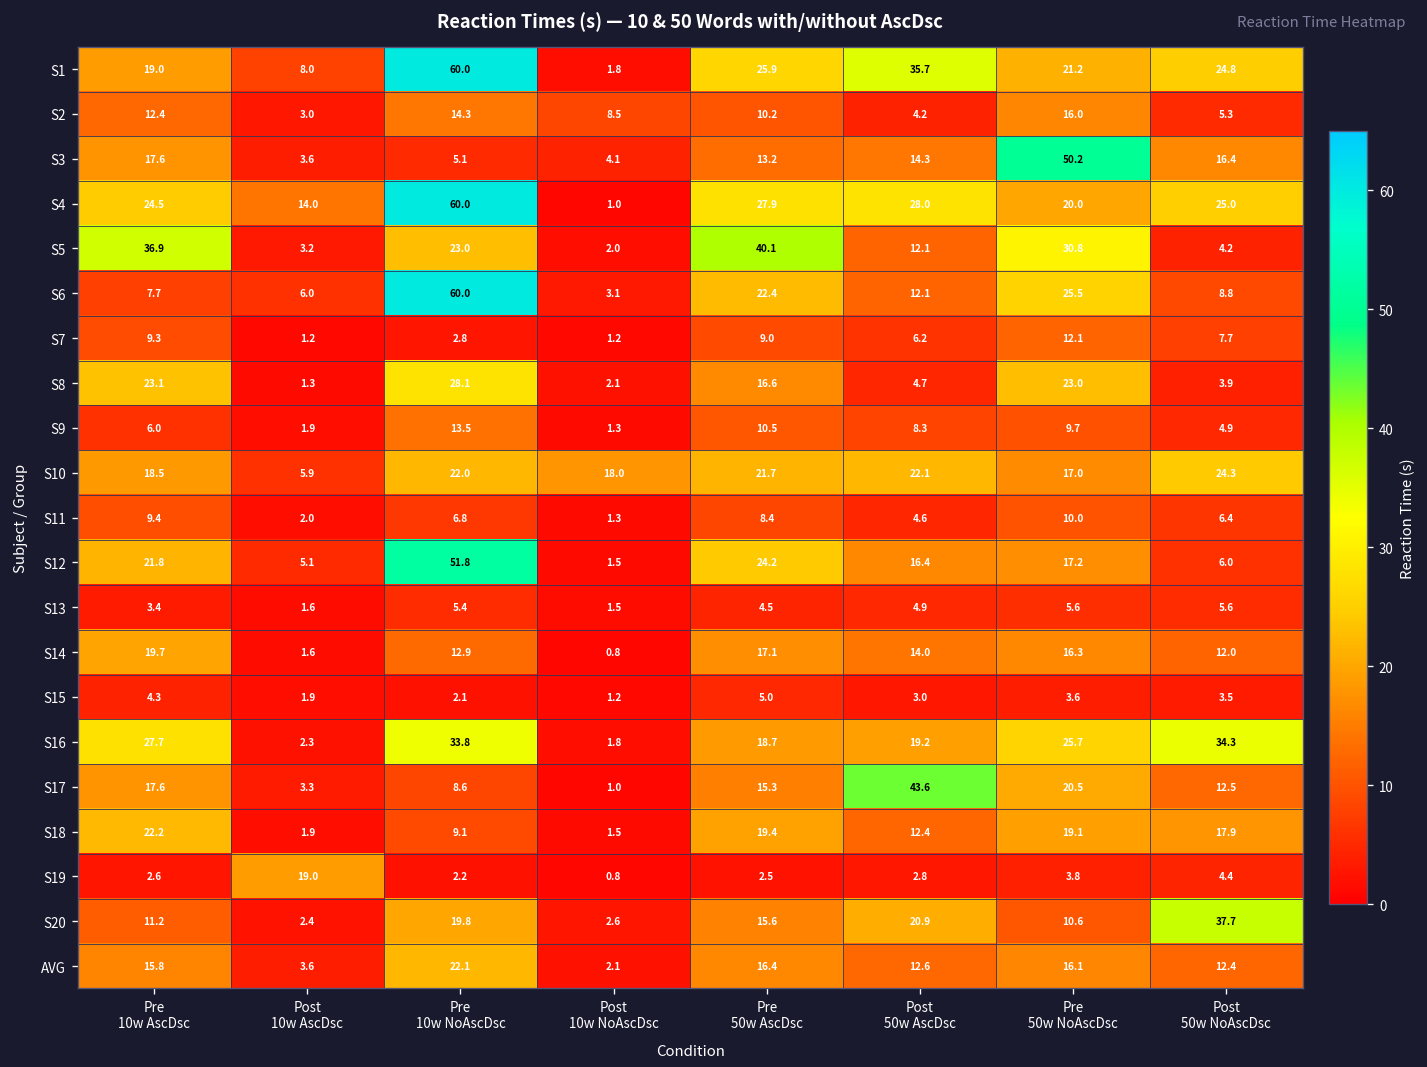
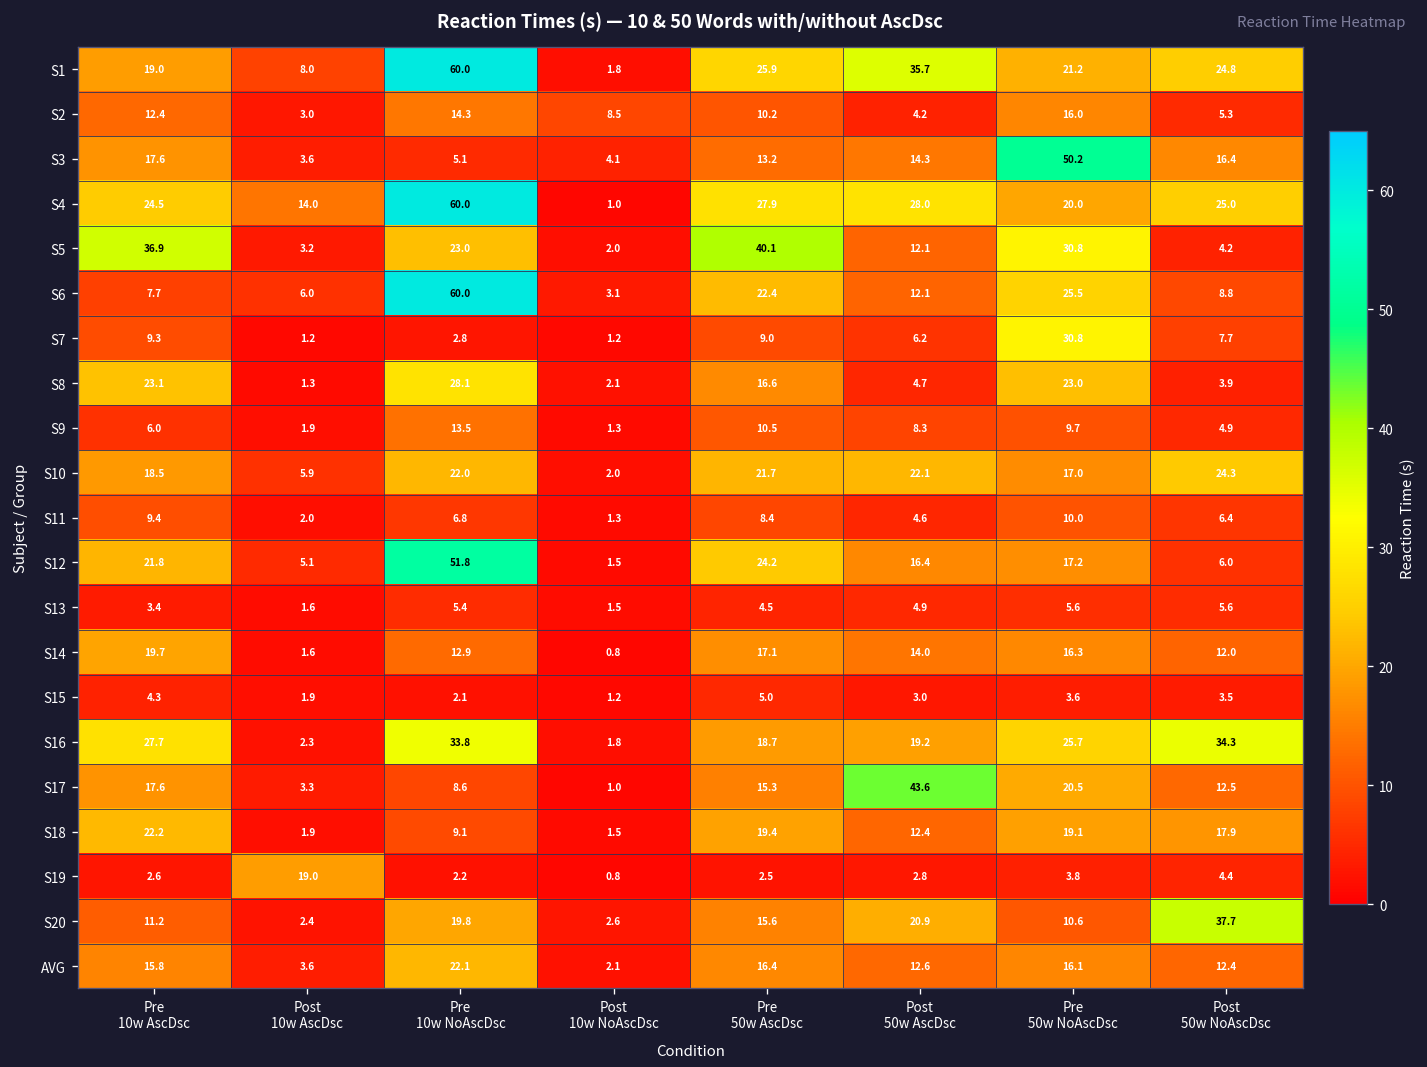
  {
    "S1": {
      "Pre 10w AscDsc": 19.0,
      "Post 10w AscDsc": 8.0,
      "Pre 10w NoAscDsc": 60.0,
      "Post 10w NoAscDsc": 1.8,
      "Pre 50w AscDsc": 25.9,
      "Post 50w AscDsc": 35.7,
      "Pre 50w NoAscDsc": 21.2,
      "Post 50w NoAscDsc": 24.8
    },
    "S2": {
      "Pre 10w AscDsc": 12.4,
      "Post 10w AscDsc": 3.0,
      "Pre 10w NoAscDsc": 14.3,
      "Post 10w NoAscDsc": 8.5,
      "Pre 50w AscDsc": 10.2,
      "Post 50w AscDsc": 4.2,
      "Pre 50w NoAscDsc": 16.0,
      "Post 50w NoAscDsc": 5.3
    },
    "S3": {
      "Pre 10w AscDsc": 17.6,
      "Post 10w AscDsc": 3.6,
      "Pre 10w NoAscDsc": 5.1,
      "Post 10w NoAscDsc": 4.1,
      "Pre 50w AscDsc": 13.2,
      "Post 50w AscDsc": 14.3,
      "Pre 50w NoAscDsc": 50.2,
      "Post 50w NoAscDsc": 16.4
    },
    "S4": {
      "Pre 10w AscDsc": 24.5,
      "Post 10w AscDsc": 14.0,
      "Pre 10w NoAscDsc": 60.0,
      "Post 10w NoAscDsc": 1.0,
      "Pre 50w AscDsc": 27.9,
      "Post 50w AscDsc": 28.0,
      "Pre 50w NoAscDsc": 20.0,
      "Post 50w NoAscDsc": 25.0
    },
    "S5": {
      "Pre 10w AscDsc": 36.9,
      "Post 10w AscDsc": 3.2,
      "Pre 10w NoAscDsc": 23.0,
      "Post 10w NoAscDsc": 2.0,
      "Pre 50w AscDsc": 40.1,
      "Post 50w AscDsc": 12.1,
      "Pre 50w NoAscDsc": 30.8,
      "Post 50w NoAscDsc": 4.2
    },
    "S6": {
      "Pre 10w AscDsc": 7.7,
      "Post 10w AscDsc": 6.0,
      "Pre 10w NoAscDsc": 60.0,
      "Post 10w NoAscDsc": 3.1,
      "Pre 50w AscDsc": 22.4,
      "Post 50w AscDsc": 12.1,
      "Pre 50w NoAscDsc": 25.5,
      "Post 50w NoAscDsc": 8.8
    },
    "S7": {
      "Pre 10w AscDsc": 9.3,
      "Post 10w AscDsc": 1.2,
      "Pre 10w NoAscDsc": 2.8,
      "Post 10w NoAscDsc": 1.2,
      "Pre 50w AscDsc": 9.0,
      "Post 50w AscDsc": 6.2,
-     "Pre 50w NoAscDsc": 12.1,
+     "Pre 50w NoAscDsc": 30.8,
      "Post 50w NoAscDsc": 7.7
    },
    "S8": {
      "Pre 10w AscDsc": 23.1,
      "Post 10w AscDsc": 1.3,
      "Pre 10w NoAscDsc": 28.1,
      "Post 10w NoAscDsc": 2.1,
      "Pre 50w AscDsc": 16.6,
      "Post 50w AscDsc": 4.7,
      "Pre 50w NoAscDsc": 23.0,
      "Post 50w NoAscDsc": 3.9
    },
    "S9": {
      "Pre 10w AscDsc": 6.0,
      "Post 10w AscDsc": 1.9,
      "Pre 10w NoAscDsc": 13.5,
      "Post 10w NoAscDsc": 1.3,
      "Pre 50w AscDsc": 10.5,
      "Post 50w AscDsc": 8.3,
      "Pre 50w NoAscDsc": 9.7,
      "Post 50w NoAscDsc": 4.9
    },
    "S10": {
      "Pre 10w AscDsc": 18.5,
      "Post 10w AscDsc": 5.9,
      "Pre 10w NoAscDsc": 22.0,
-     "Post 10w NoAscDsc": 18.0,
+     "Post 10w NoAscDsc": 2.0,
      "Pre 50w AscDsc": 21.7,
      "Post 50w AscDsc": 22.1,
      "Pre 50w NoAscDsc": 17.0,
      "Post 50w NoAscDsc": 24.3
    },
    "S11": {
      "Pre 10w AscDsc": 9.4,
      "Post 10w AscDsc": 2.0,
      "Pre 10w NoAscDsc": 6.8,
      "Post 10w NoAscDsc": 1.3,
      "Pre 50w AscDsc": 8.4,
      "Post 50w AscDsc": 4.6,
      "Pre 50w NoAscDsc": 10.0,
      "Post 50w NoAscDsc": 6.4
    },
    "S12": {
      "Pre 10w AscDsc": 21.8,
      "Post 10w AscDsc": 5.1,
      "Pre 10w NoAscDsc": 51.8,
      "Post 10w NoAscDsc": 1.5,
      "Pre 50w AscDsc": 24.2,
      "Post 50w AscDsc": 16.4,
      "Pre 50w NoAscDsc": 17.2,
      "Post 50w NoAscDsc": 6.0
    },
    "S13": {
      "Pre 10w AscDsc": 3.4,
      "Post 10w AscDsc": 1.6,
      "Pre 10w NoAscDsc": 5.4,
      "Post 10w NoAscDsc": 1.5,
      "Pre 50w AscDsc": 4.5,
      "Post 50w AscDsc": 4.9,
      "Pre 50w NoAscDsc": 5.6,
      "Post 50w NoAscDsc": 5.6
    },
    "S14": {
      "Pre 10w AscDsc": 19.7,
      "Post 10w AscDsc": 1.6,
      "Pre 10w NoAscDsc": 12.9,
      "Post 10w NoAscDsc": 0.8,
      "Pre 50w AscDsc": 17.1,
      "Post 50w AscDsc": 14.0,
      "Pre 50w NoAscDsc": 16.3,
      "Post 50w NoAscDsc": 12.0
    },
    "S15": {
      "Pre 10w AscDsc": 4.3,
      "Post 10w AscDsc": 1.9,
      "Pre 10w NoAscDsc": 2.1,
      "Post 10w NoAscDsc": 1.2,
      "Pre 50w AscDsc": 5.0,
      "Post 50w AscDsc": 3.0,
      "Pre 50w NoAscDsc": 3.6,
      "Post 50w NoAscDsc": 3.5
    },
    "S16": {
      "Pre 10w AscDsc": 27.7,
      "Post 10w AscDsc": 2.3,
      "Pre 10w NoAscDsc": 33.8,
      "Post 10w NoAscDsc": 1.8,
      "Pre 50w AscDsc": 18.7,
      "Post 50w AscDsc": 19.2,
      "Pre 50w NoAscDsc": 25.7,
      "Post 50w NoAscDsc": 34.3
    },
    "S17": {
      "Pre 10w AscDsc": 17.6,
      "Post 10w AscDsc": 3.3,
      "Pre 10w NoAscDsc": 8.6,
      "Post 10w NoAscDsc": 1.0,
      "Pre 50w AscDsc": 15.3,
      "Post 50w AscDsc": 43.6,
      "Pre 50w NoAscDsc": 20.5,
      "Post 50w NoAscDsc": 12.5
    },
    "S18": {
      "Pre 10w AscDsc": 22.2,
      "Post 10w AscDsc": 1.9,
      "Pre 10w NoAscDsc": 9.1,
      "Post 10w NoAscDsc": 1.5,
      "Pre 50w AscDsc": 19.4,
      "Post 50w AscDsc": 12.4,
      "Pre 50w NoAscDsc": 19.1,
      "Post 50w NoAscDsc": 17.9
    },
    "S19": {
      "Pre 10w AscDsc": 2.6,
      "Post 10w AscDsc": 19.0,
      "Pre 10w NoAscDsc": 2.2,
      "Post 10w NoAscDsc": 0.8,
      "Pre 50w AscDsc": 2.5,
      "Post 50w AscDsc": 2.8,
      "Pre 50w NoAscDsc": 3.8,
      "Post 50w NoAscDsc": 4.4
    },
    "S20": {
      "Pre 10w AscDsc": 11.2,
      "Post 10w AscDsc": 2.4,
      "Pre 10w NoAscDsc": 19.8,
      "Post 10w NoAscDsc": 2.6,
      "Pre 50w AscDsc": 15.6,
      "Post 50w AscDsc": 20.9,
      "Pre 50w NoAscDsc": 10.6,
      "Post 50w NoAscDsc": 37.7
    },
    "AVG": {
      "Pre 10w AscDsc": 15.8,
      "Post 10w AscDsc": 3.6,
      "Pre 10w NoAscDsc": 22.1,
      "Post 10w NoAscDsc": 2.1,
      "Pre 50w AscDsc": 16.4,
      "Post 50w AscDsc": 12.6,
      "Pre 50w NoAscDsc": 16.1,
      "Post 50w NoAscDsc": 12.4
    }
  }
